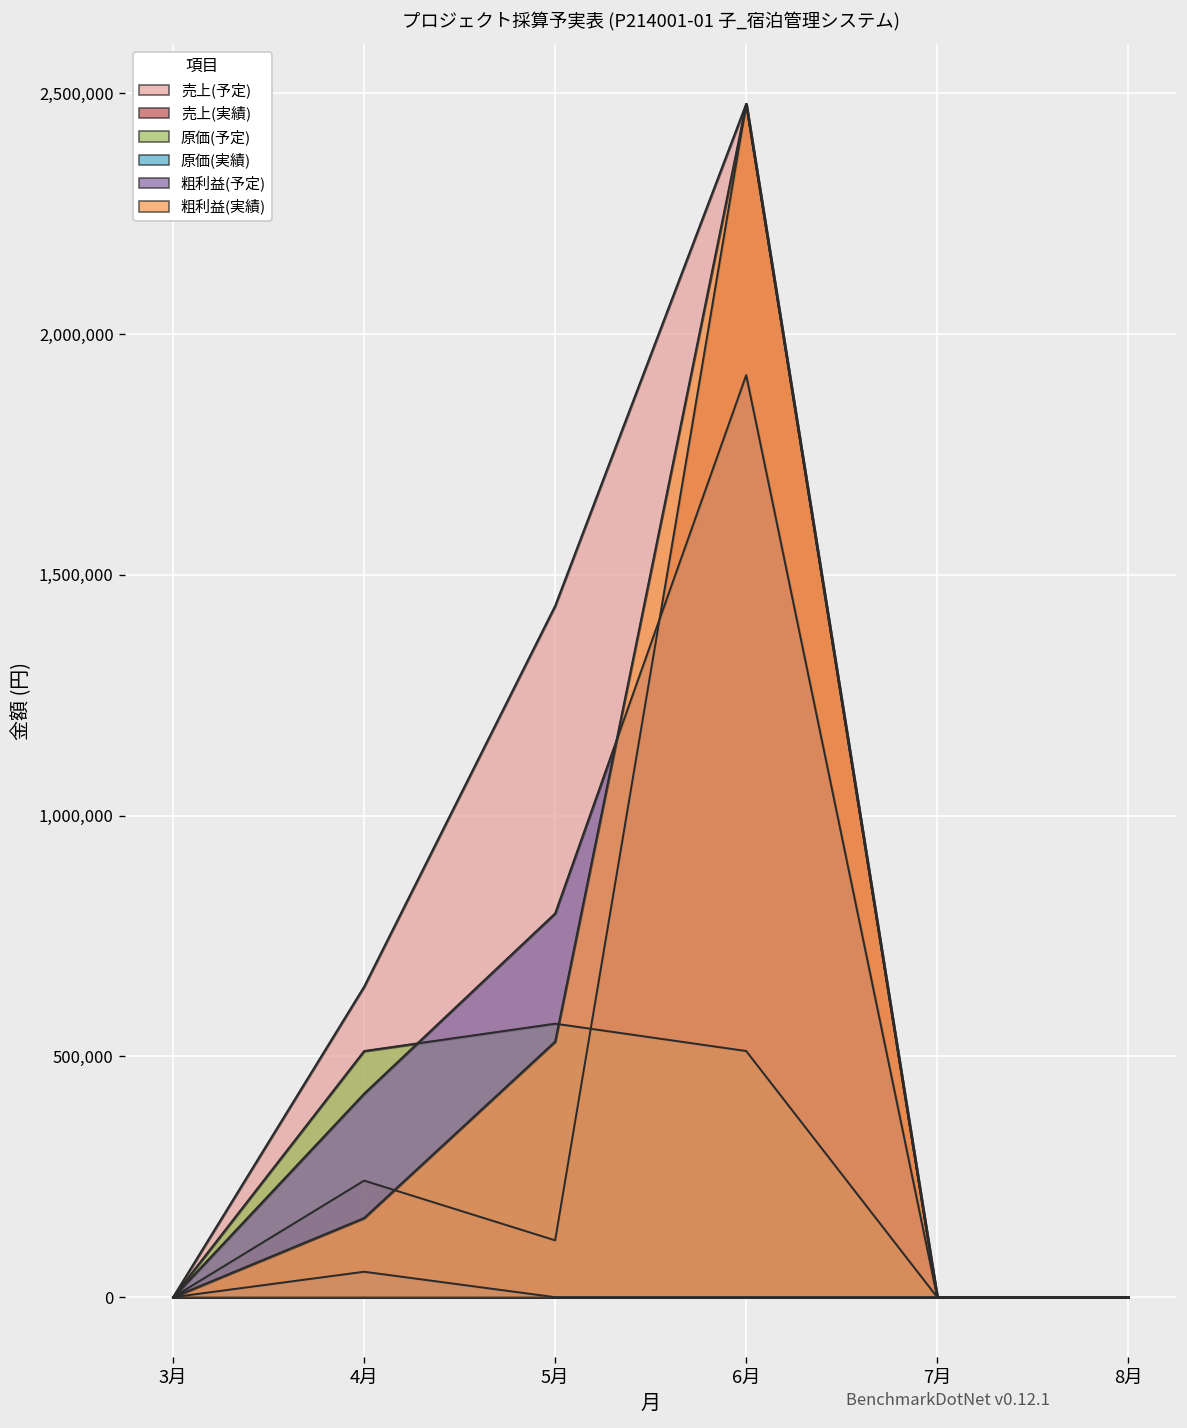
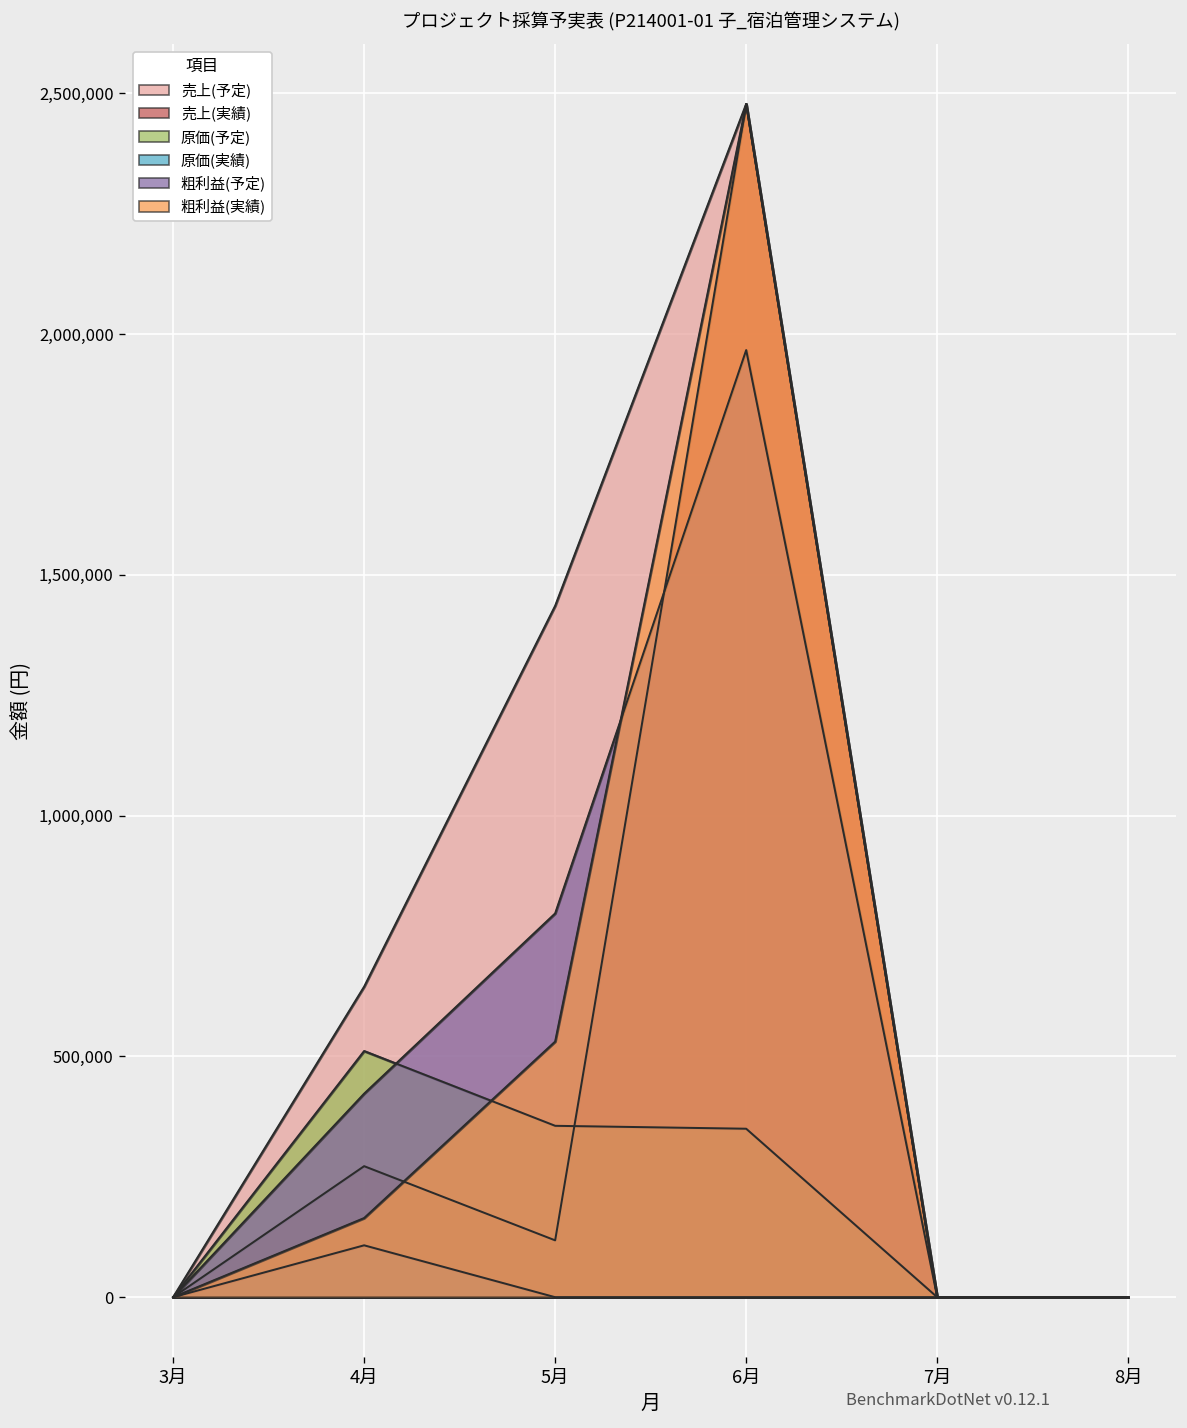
  {
    "売上(予定)": {
      "4月": "640,000",
      "5月": "1,440,000"
    },
    "売上(実績)": {
-     "4月": "240,000",
+     "4月": "270,000",
      "5月": "120,000"
    },
    "原価(予定)": {
      "4月": "510,000",
-     "5月": "570,000",
-     "6月": "510,000"
+     "5月": "360,000",
+     "6月": "350,000"
    },
    "原価(実績)": {
-     "4月": "50,000",
+     "4月": "110,000",
      "5月": "0",
      "6月": "0"
    },
    "粗利益(予定)": {
      "4月": "420,000",
      "5月": "800,000",
-     "6月": "1,910,000"
+     "6月": "1,970,000"
    },
    "粗利益(実績)": {
      "4月": "160,000",
      "5月": "530,000"
    }
  }
